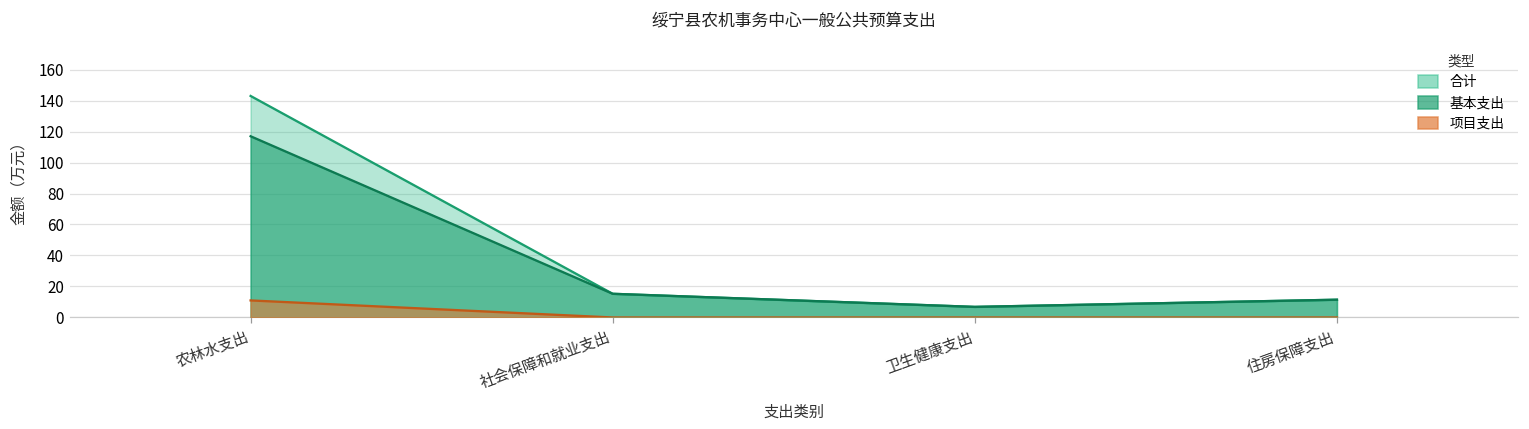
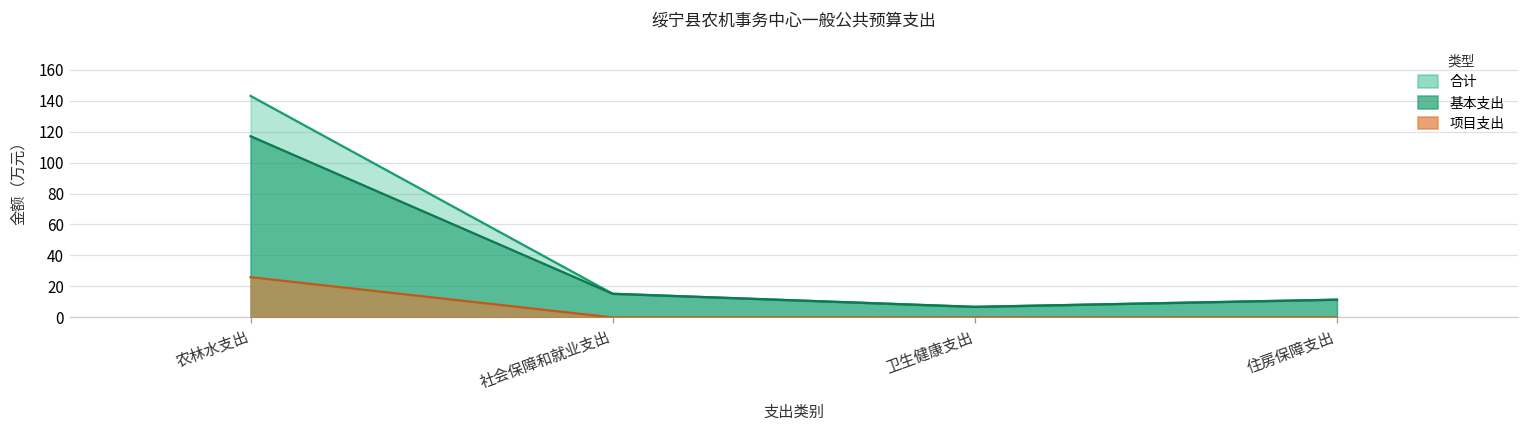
  {
    "项目支出": {
-     "农林水支出": 11,
+     "农林水支出": 26,
      "社会保障和就业支出": 0,
      "卫生健康支出": 0,
      "住房保障支出": 0
    }
  }
